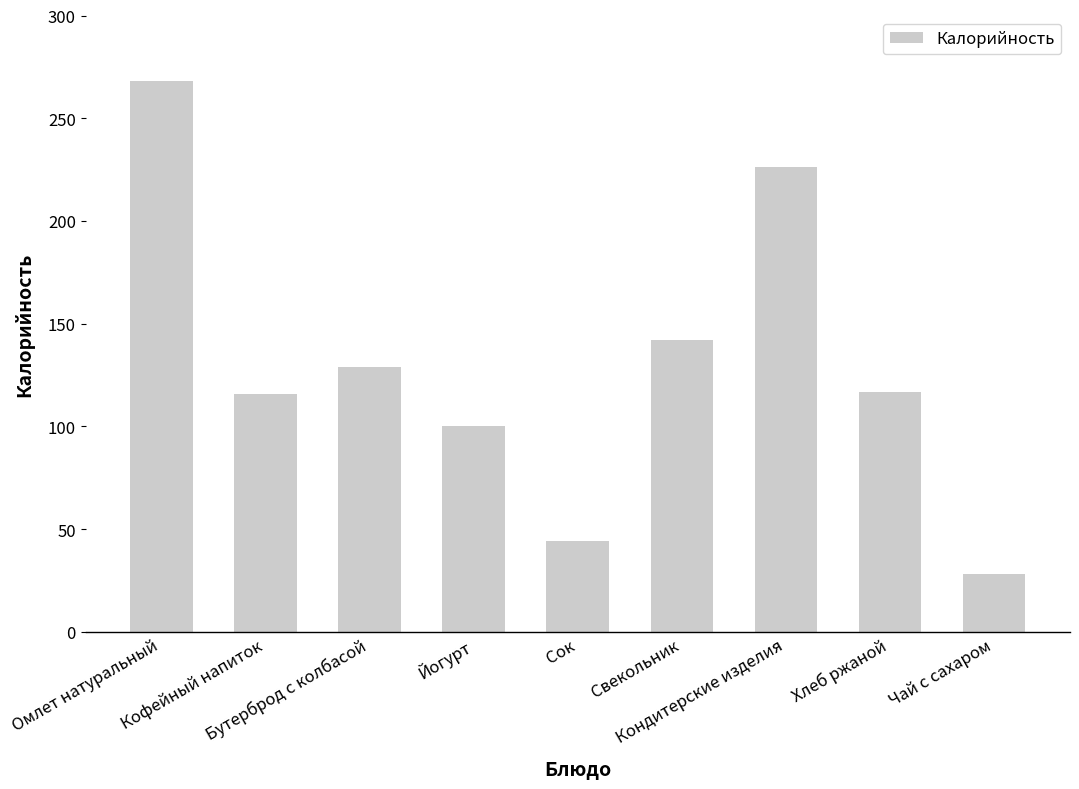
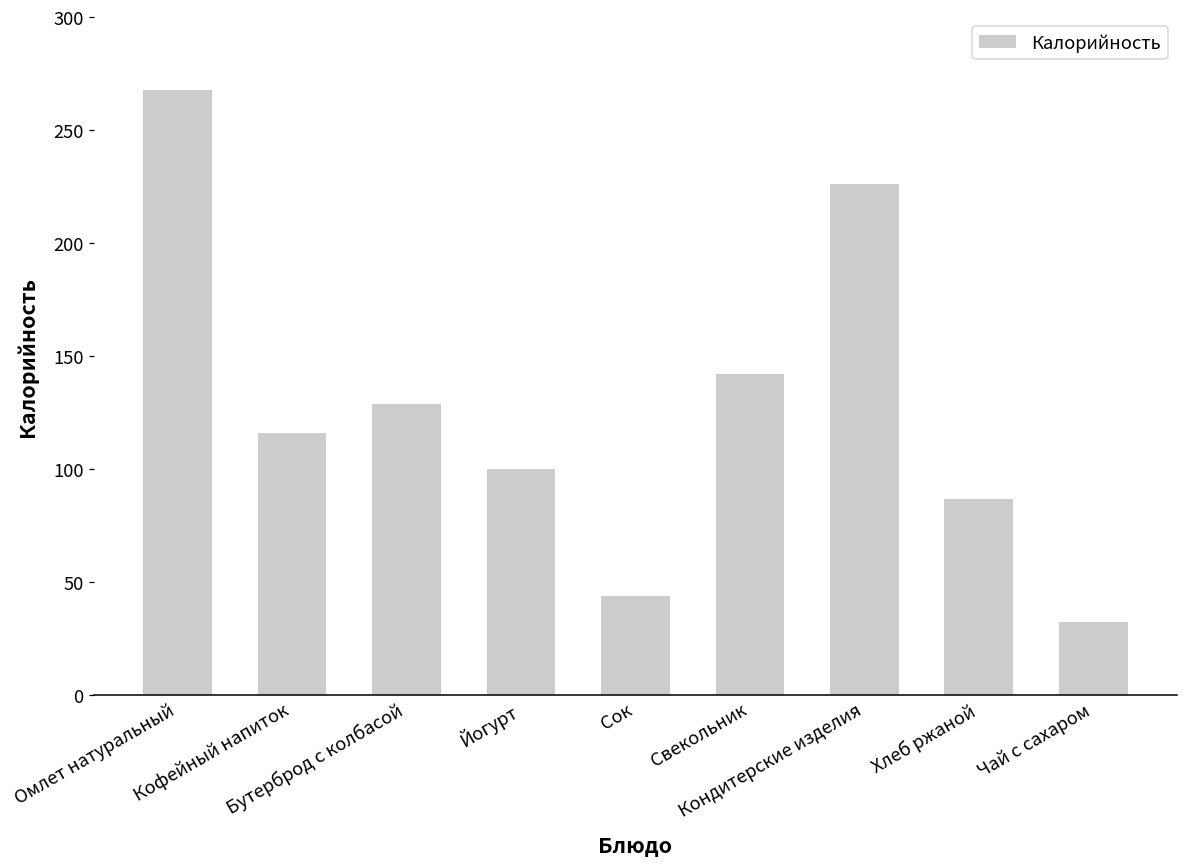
  {
    "Омлет натуральный": 268,
    "Кофейный напиток": 116,
    "Бутерброд с колбасой": 129,
    "Йогурт": 100,
    "Сок": 44,
    "Свекольник": 142,
    "Кондитерские изделия": 226,
-   "Хлеб ржаной": 117,
-   "Чай с сахаром": 28
+   "Хлеб ржаной": 87,
+   "Чай с сахаром": 32
  }
